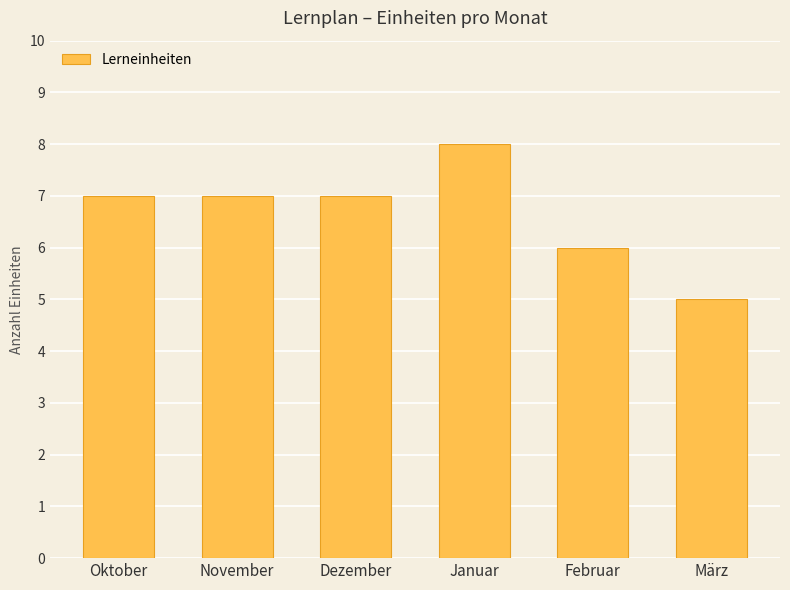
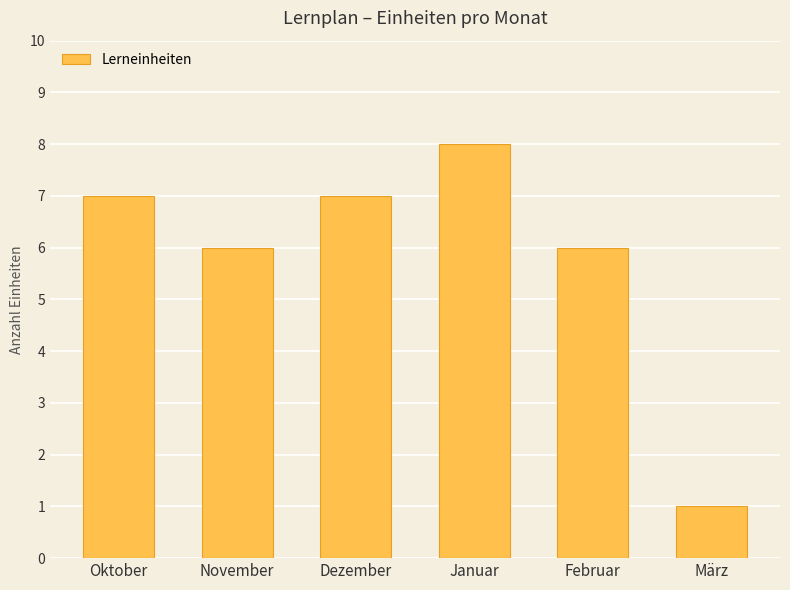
  {
    "Oktober": 7,
-   "November": 7,
+   "November": 6,
    "Dezember": 7,
    "Januar": 8,
    "Februar": 6,
-   "März": 5
+   "März": 1
  }
